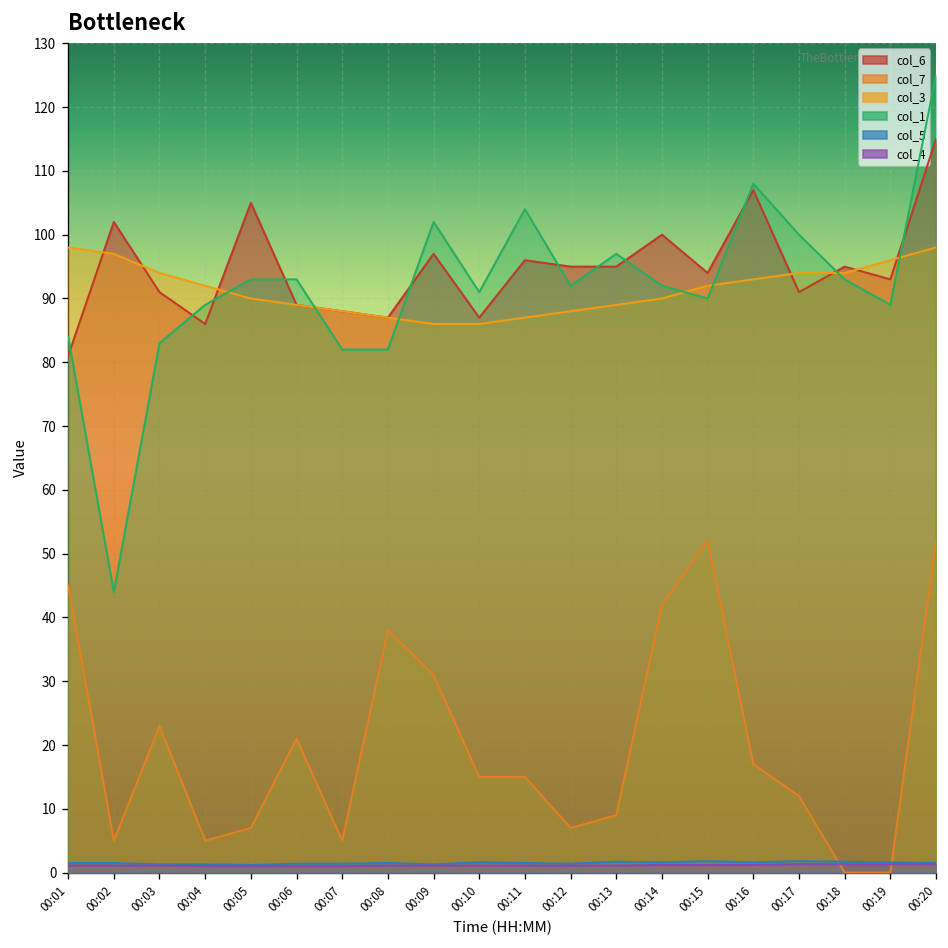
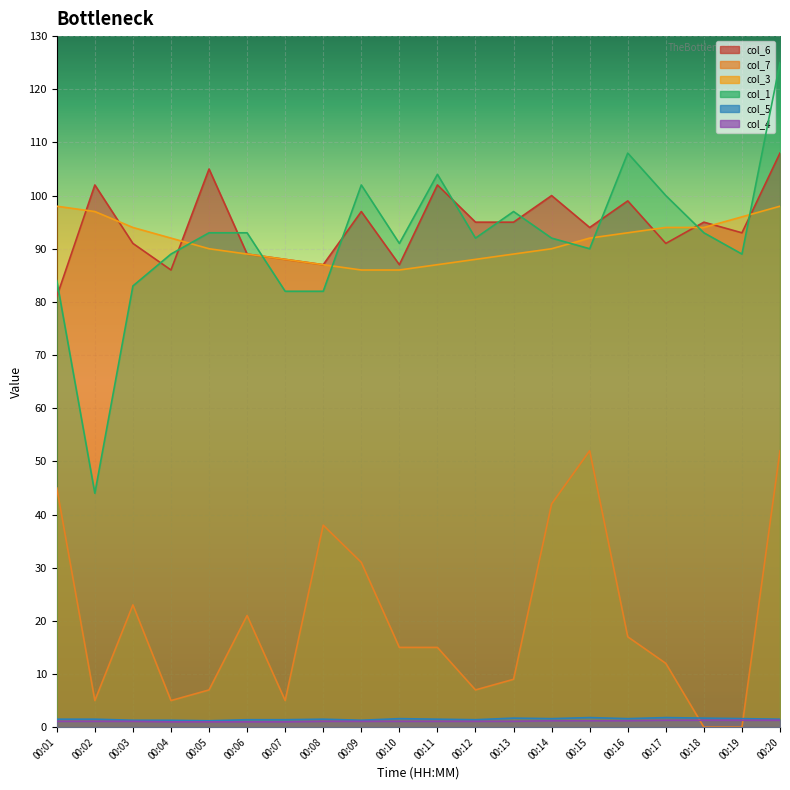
  {
    "col_6": {
      "00:01": 81,
      "00:02": 102,
      "00:03": 91,
      "00:04": 86,
      "00:05": 105,
      "00:09": 97,
      "00:10": 87,
-     "00:11": 96,
+     "00:11": 102,
      "00:12": 95,
      "00:13": 95,
      "00:14": 100,
      "00:15": 94,
-     "00:16": 107,
+     "00:16": 99,
      "00:17": 91,
      "00:18": 95,
      "00:19": 93,
-     "00:20": 115
+     "00:20": 108
    }
  }
